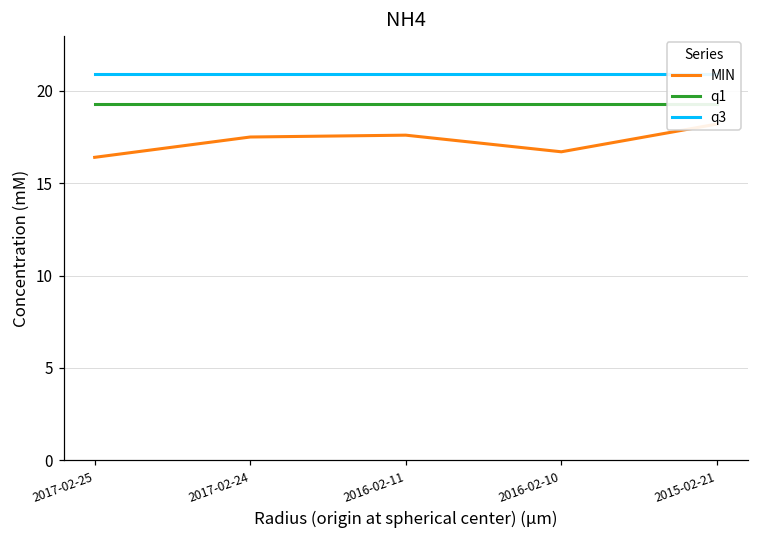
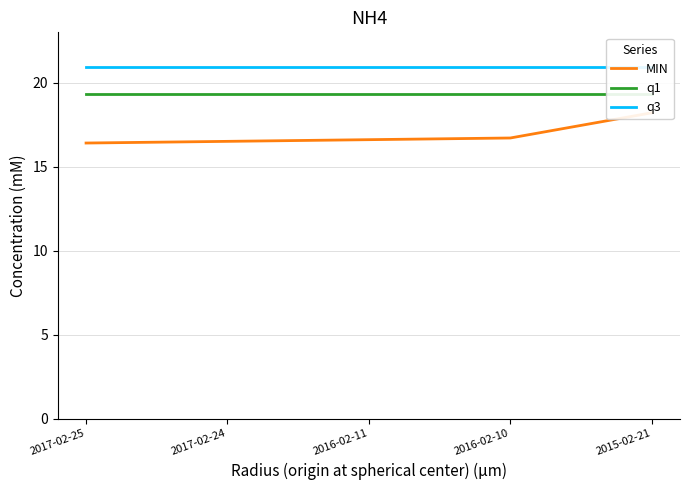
  {
    "MIN": {
      "2017-02-25": 16.4,
-     "2017-02-24": 17.5,
-     "2016-02-11": 17.6,
+     "2017-02-24": 16.5,
+     "2016-02-11": 16.6,
      "2016-02-10": 16.7
    },
    "q1": {
      "2017-02-25": 19.3,
      "2017-02-24": 19.3,
      "2016-02-11": 19.3,
      "2016-02-10": 19.3
    },
    "q3": {
      "2017-02-25": 20.9,
      "2017-02-24": 20.9,
      "2016-02-11": 20.9,
      "2016-02-10": 20.9
    }
  }
